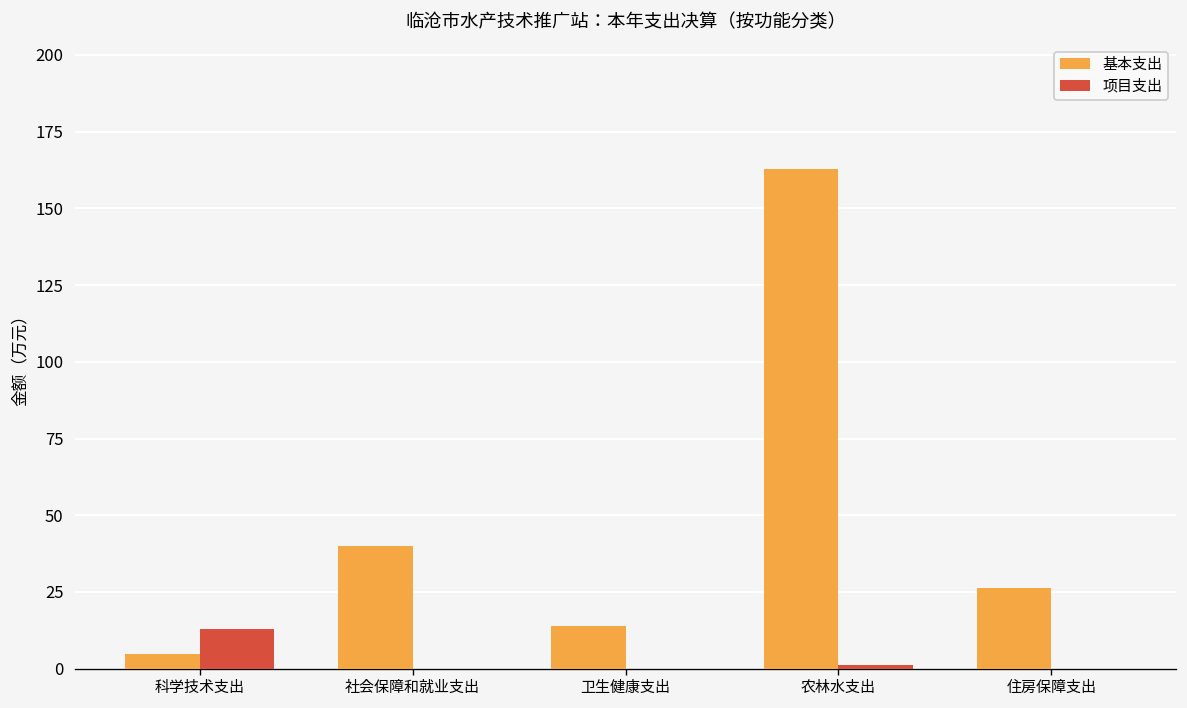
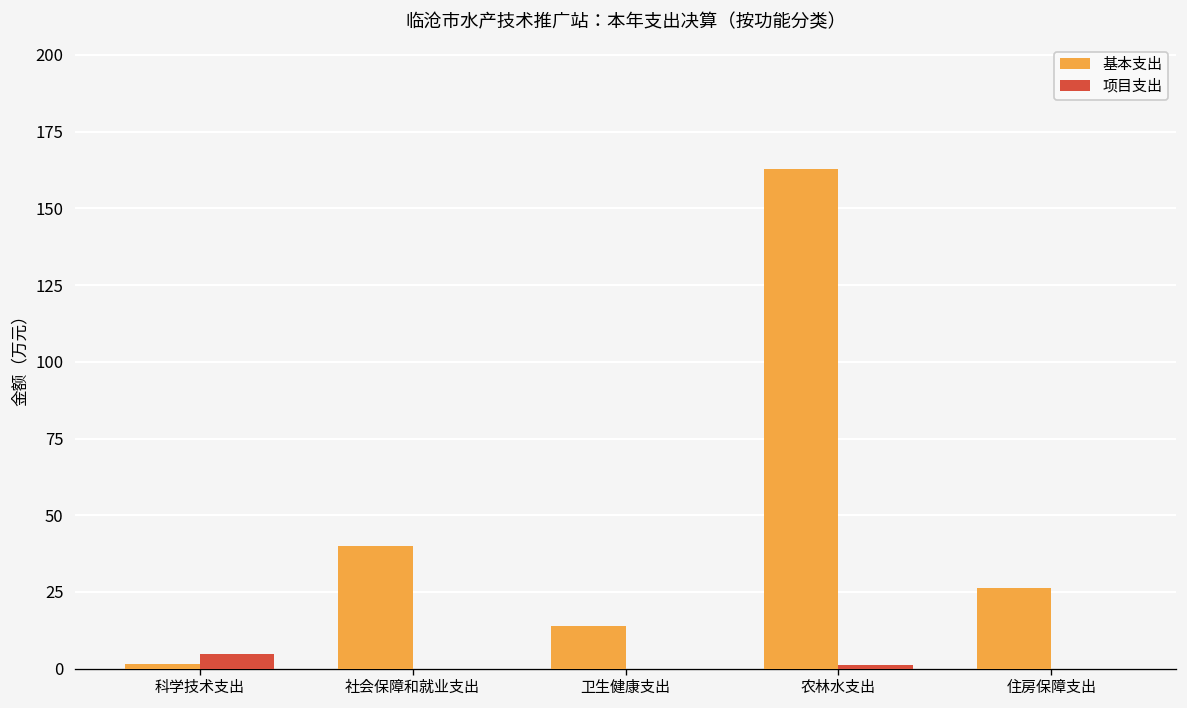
  {
    "基本支出": {
-     "科学技术支出": 5,
+     "科学技术支出": 2,
      "社会保障和就业支出": 40,
      "卫生健康支出": 14,
      "农林水支出": 163,
      "住房保障支出": 26
    },
    "项目支出": {
-     "科学技术支出": 13,
+     "科学技术支出": 5,
      "社会保障和就业支出": 0,
      "卫生健康支出": 0,
      "农林水支出": 1,
      "住房保障支出": 0
    }
  }
